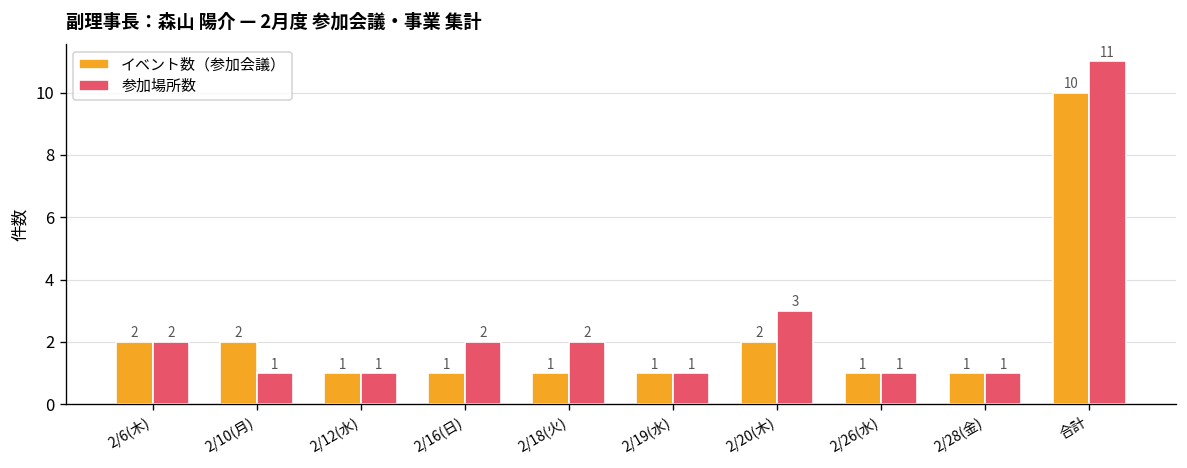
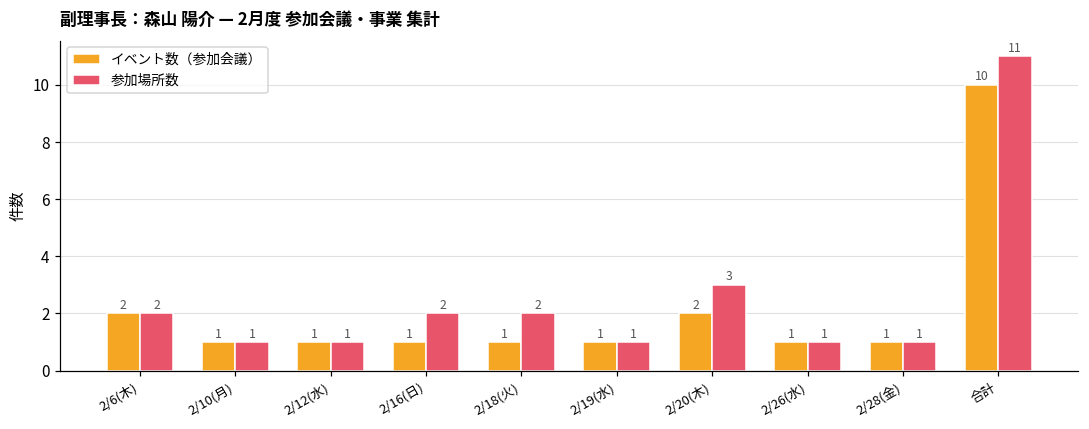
  {
    "イベント数（参加会議）": {
      "2/6(木)": 2,
-     "2/10(月)": 2,
+     "2/10(月)": 1,
      "2/12(水)": 1,
      "2/16(日)": 1,
      "2/18(火)": 1,
      "2/19(水)": 1,
      "2/20(木)": 2,
      "2/26(水)": 1,
      "2/28(金)": 1,
      "合計": 10
    },
    "参加場所数": {
      "2/6(木)": 2,
      "2/10(月)": 1,
      "2/12(水)": 1,
      "2/16(日)": 2,
      "2/18(火)": 2,
      "2/19(水)": 1,
      "2/20(木)": 3,
      "2/26(水)": 1,
      "2/28(金)": 1,
      "合計": 11
    }
  }
